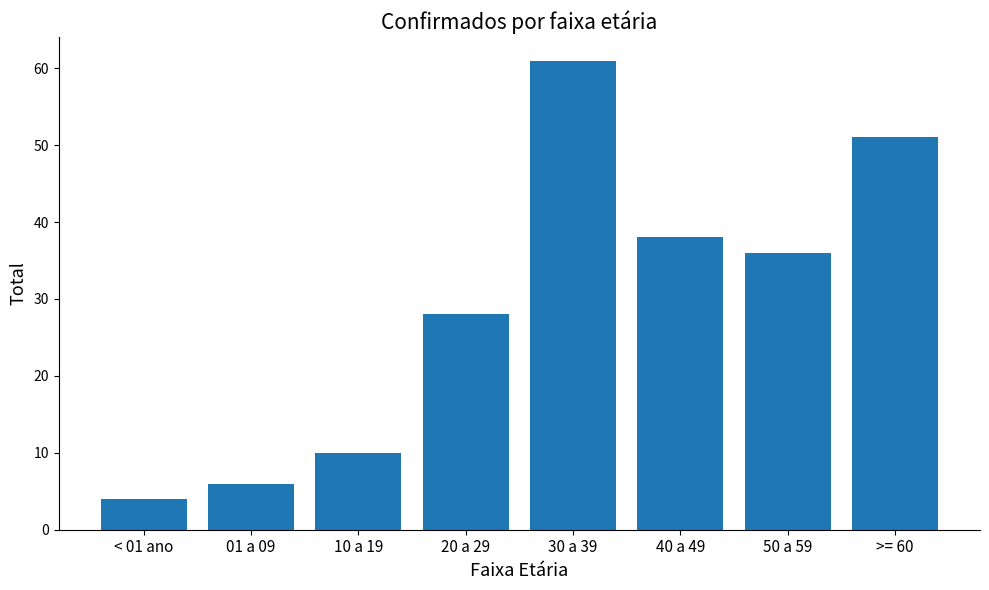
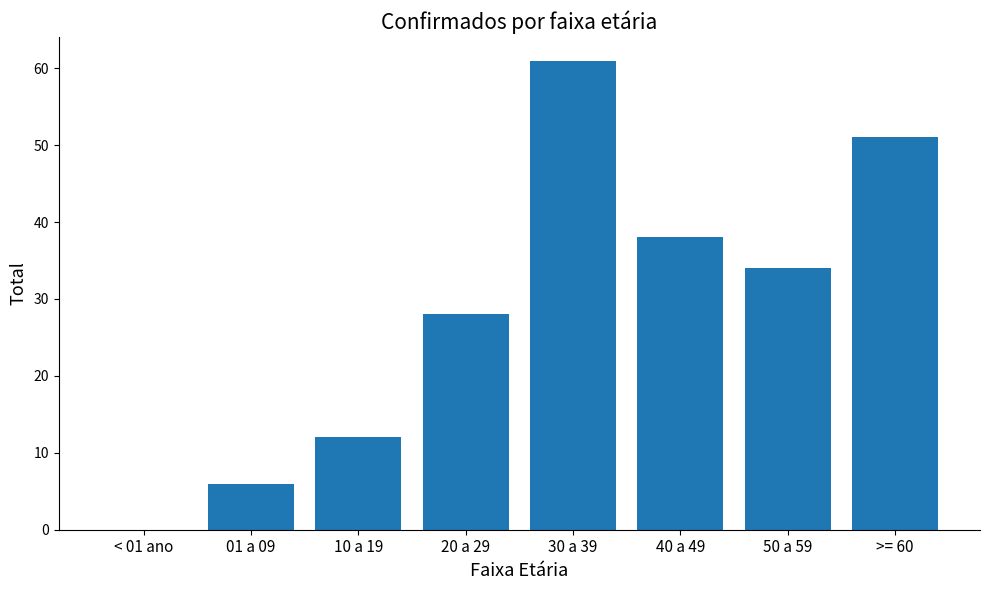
  {
-   "< 01 ano": 4,
+   "< 01 ano": 0,
    "01 a 09": 6,
-   "10 a 19": 10,
+   "10 a 19": 12,
    "20 a 29": 28,
    "30 a 39": 61,
    "40 a 49": 38,
-   "50 a 59": 36,
+   "50 a 59": 34,
    ">= 60": 51
  }
